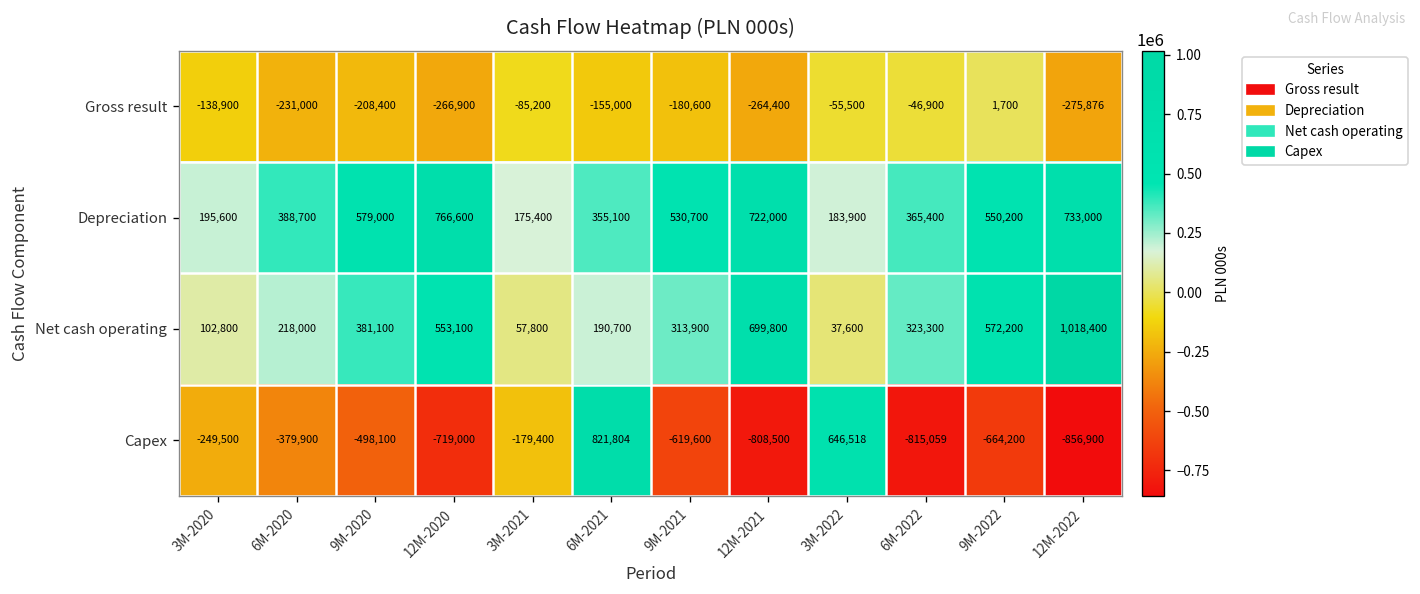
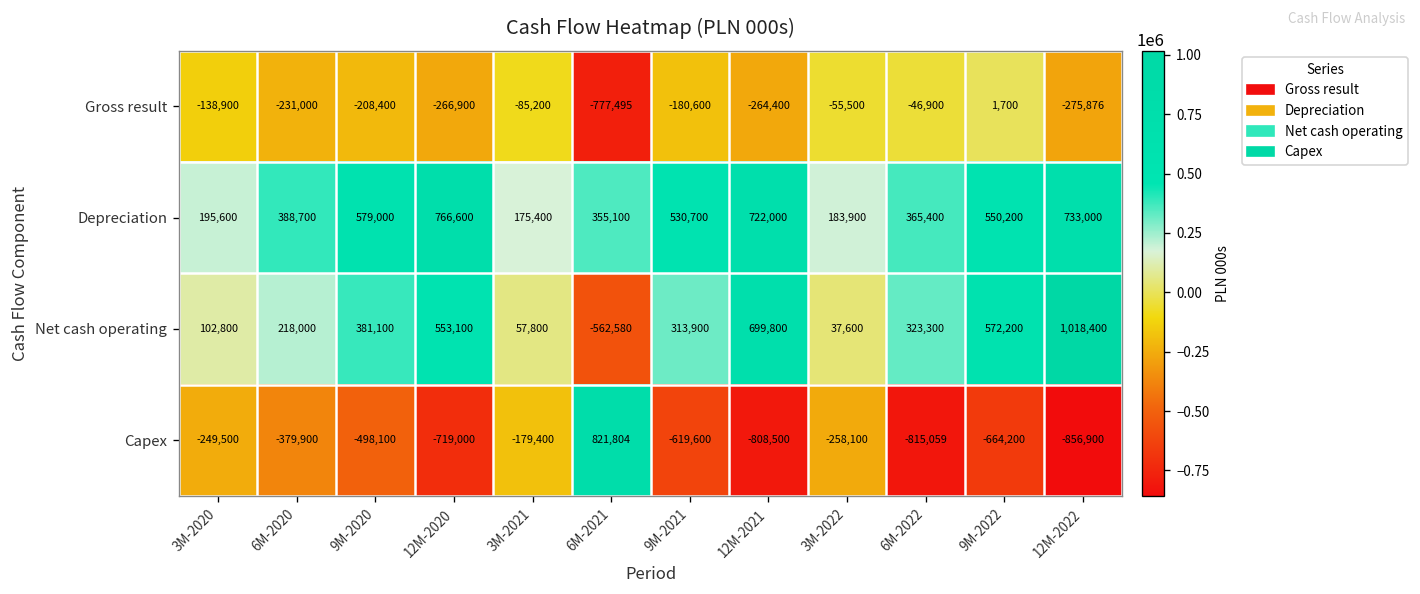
  {
    "Gross result": {
      "3M-2020": "-138,900",
      "6M-2020": "-231,000",
      "9M-2020": "-208,400",
      "12M-2020": "-266,900",
      "3M-2021": "-85,200",
-     "6M-2021": "-155,000",
+     "6M-2021": "-777,495",
      "9M-2021": "-180,600",
      "12M-2021": "-264,400",
      "3M-2022": "-55,500",
      "6M-2022": "-46,900",
      "9M-2022": "1,700",
      "12M-2022": "-275,876"
    },
    "Depreciation": {
      "3M-2020": "195,600",
      "6M-2020": "388,700",
      "9M-2020": "579,000",
      "12M-2020": "766,600",
      "3M-2021": "175,400",
      "6M-2021": "355,100",
      "9M-2021": "530,700",
      "12M-2021": "722,000",
      "3M-2022": "183,900",
      "6M-2022": "365,400",
      "9M-2022": "550,200",
      "12M-2022": "733,000"
    },
    "Net cash operating": {
      "3M-2020": "102,800",
      "6M-2020": "218,000",
      "9M-2020": "381,100",
      "12M-2020": "553,100",
      "3M-2021": "57,800",
-     "6M-2021": "190,700",
+     "6M-2021": "-562,580",
      "9M-2021": "313,900",
      "12M-2021": "699,800",
      "3M-2022": "37,600",
      "6M-2022": "323,300",
      "9M-2022": "572,200",
      "12M-2022": "1,018,400"
    },
    "Capex": {
      "3M-2020": "-249,500",
      "6M-2020": "-379,900",
      "9M-2020": "-498,100",
      "12M-2020": "-719,000",
      "3M-2021": "-179,400",
      "6M-2021": "821,804",
      "9M-2021": "-619,600",
      "12M-2021": "-808,500",
-     "3M-2022": "646,518",
+     "3M-2022": "-258,100",
      "6M-2022": "-815,059",
      "9M-2022": "-664,200",
      "12M-2022": "-856,900"
    }
  }
